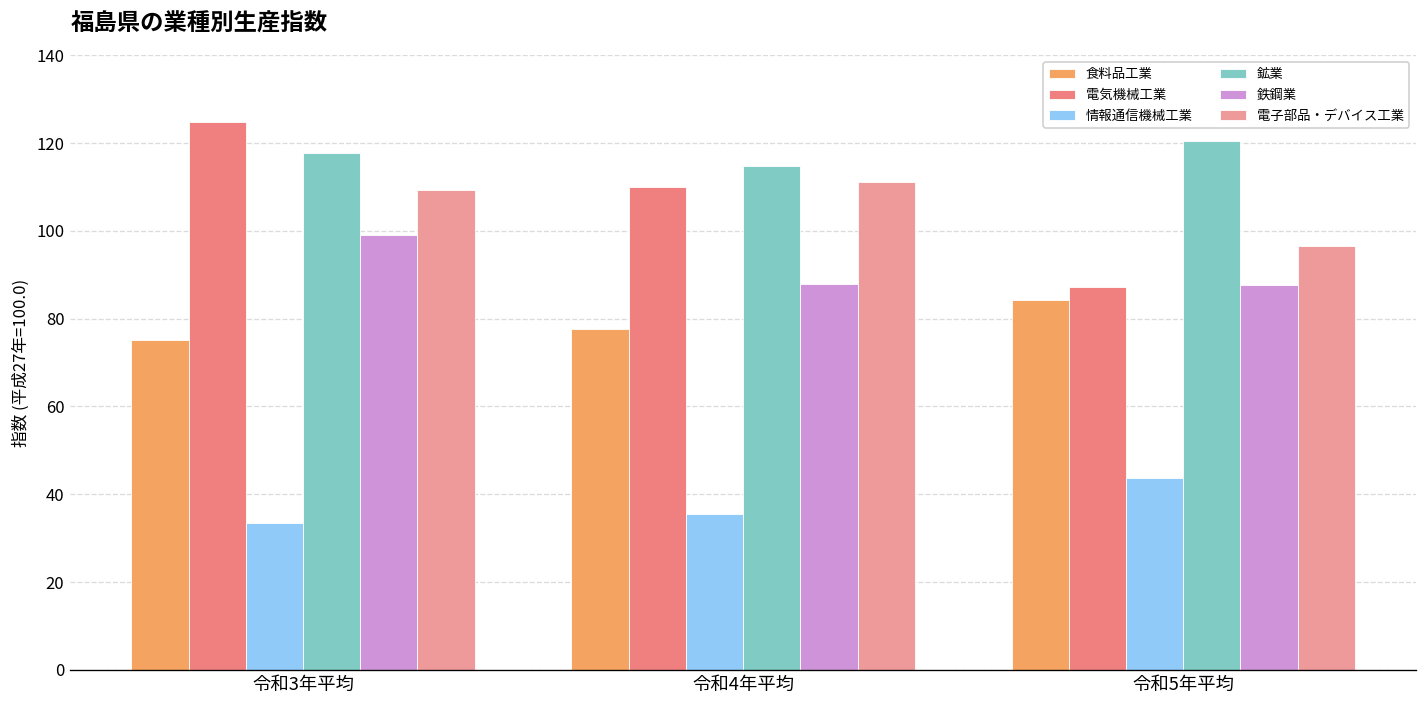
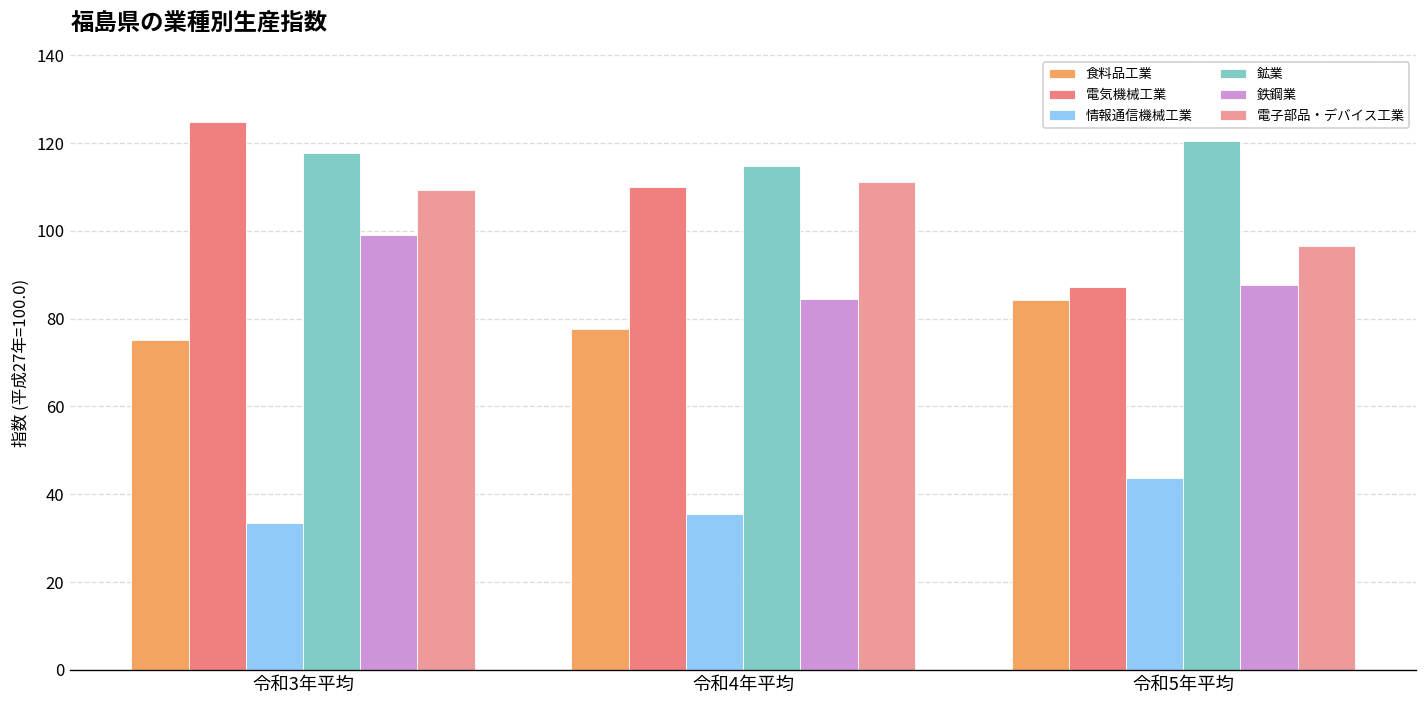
  {
    "鉄鋼業": {
      "令和3年平均": 99,
-     "令和4年平均": 88,
+     "令和4年平均": 85,
      "令和5年平均": 88
    }
  }
